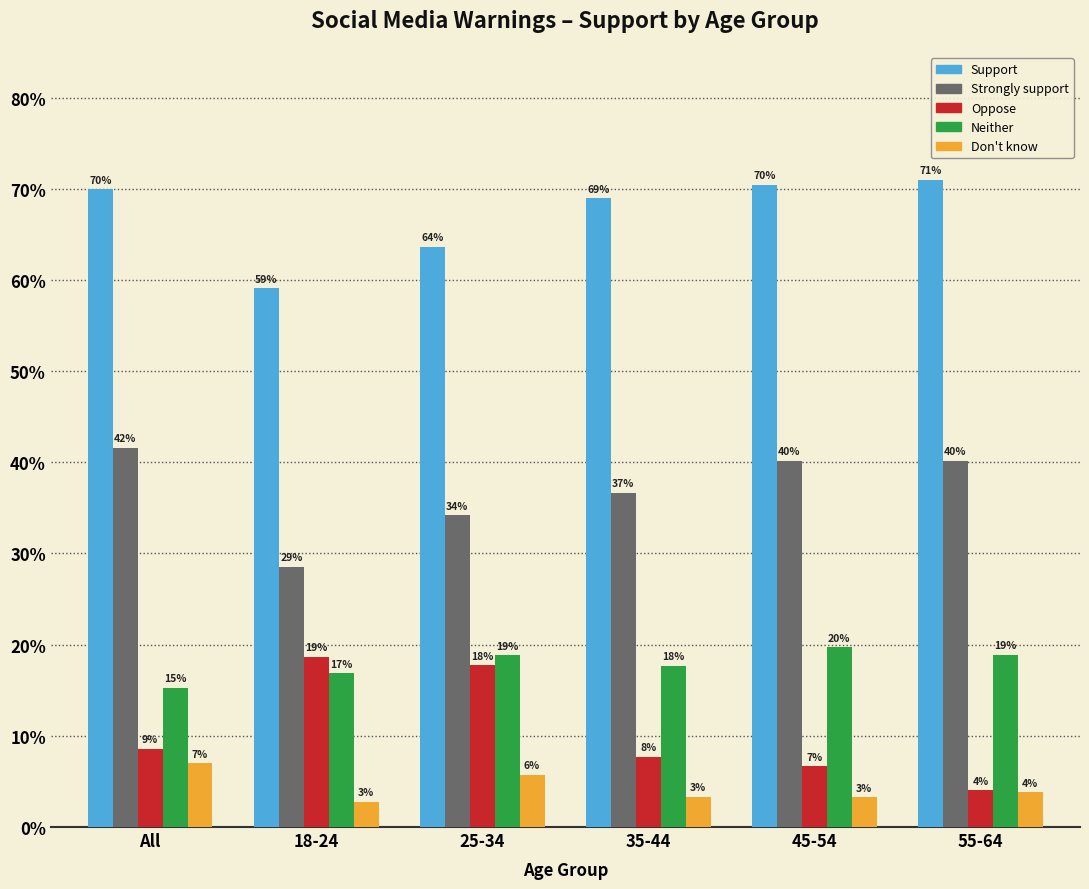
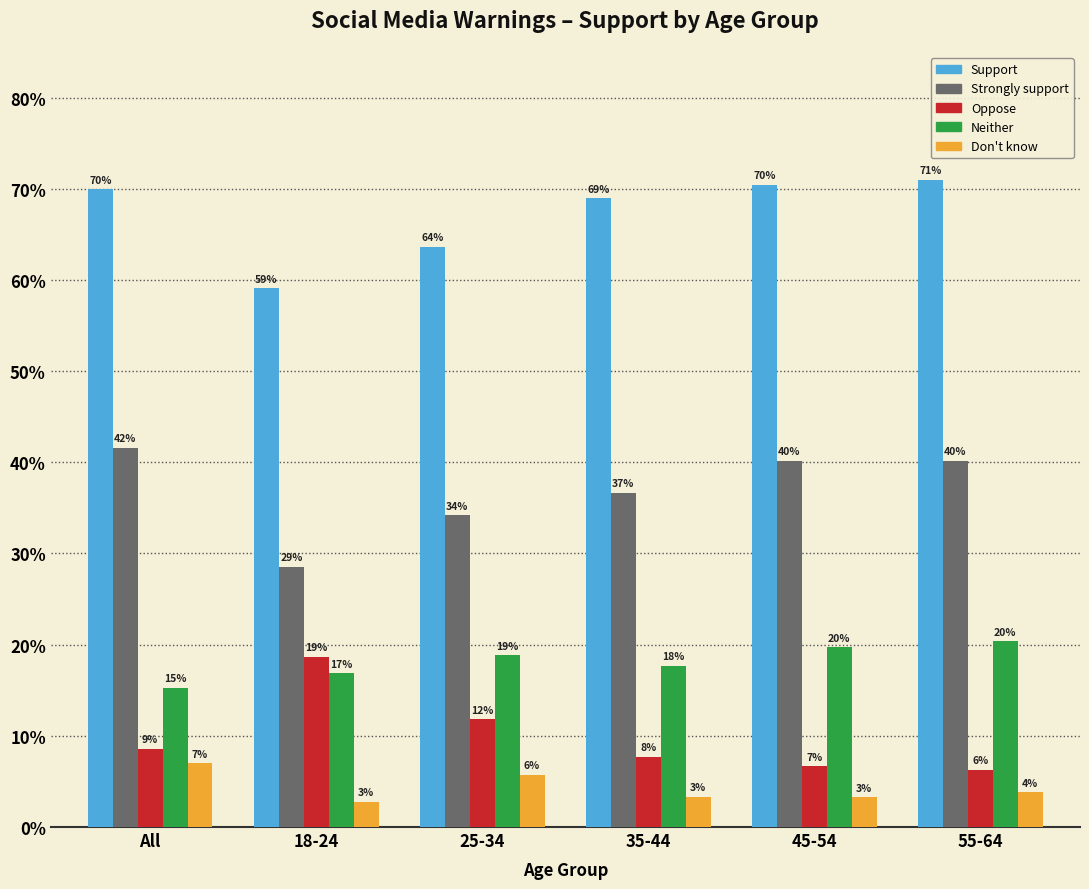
  {
    "Support": {
      "All": "70%",
      "18-24": "59%",
      "25-34": "64%",
      "35-44": "69%",
      "45-54": "70%",
      "55-64": "71%"
    },
    "Strongly support": {
      "All": "42%",
      "18-24": "29%",
      "25-34": "34%",
      "35-44": "37%",
      "45-54": "40%",
      "55-64": "40%"
    },
    "Oppose": {
      "All": "9%",
      "18-24": "19%",
-     "25-34": "18%",
+     "25-34": "12%",
      "35-44": "8%",
      "45-54": "7%",
-     "55-64": "4%"
+     "55-64": "6%"
    },
    "Neither": {
      "All": "15%",
      "18-24": "17%",
      "25-34": "19%",
      "35-44": "18%",
      "45-54": "20%",
-     "55-64": "19%"
+     "55-64": "20%"
    },
    "Don't know": {
      "All": "7%",
      "18-24": "3%",
      "25-34": "6%",
      "35-44": "3%",
      "45-54": "3%",
      "55-64": "4%"
    }
  }
